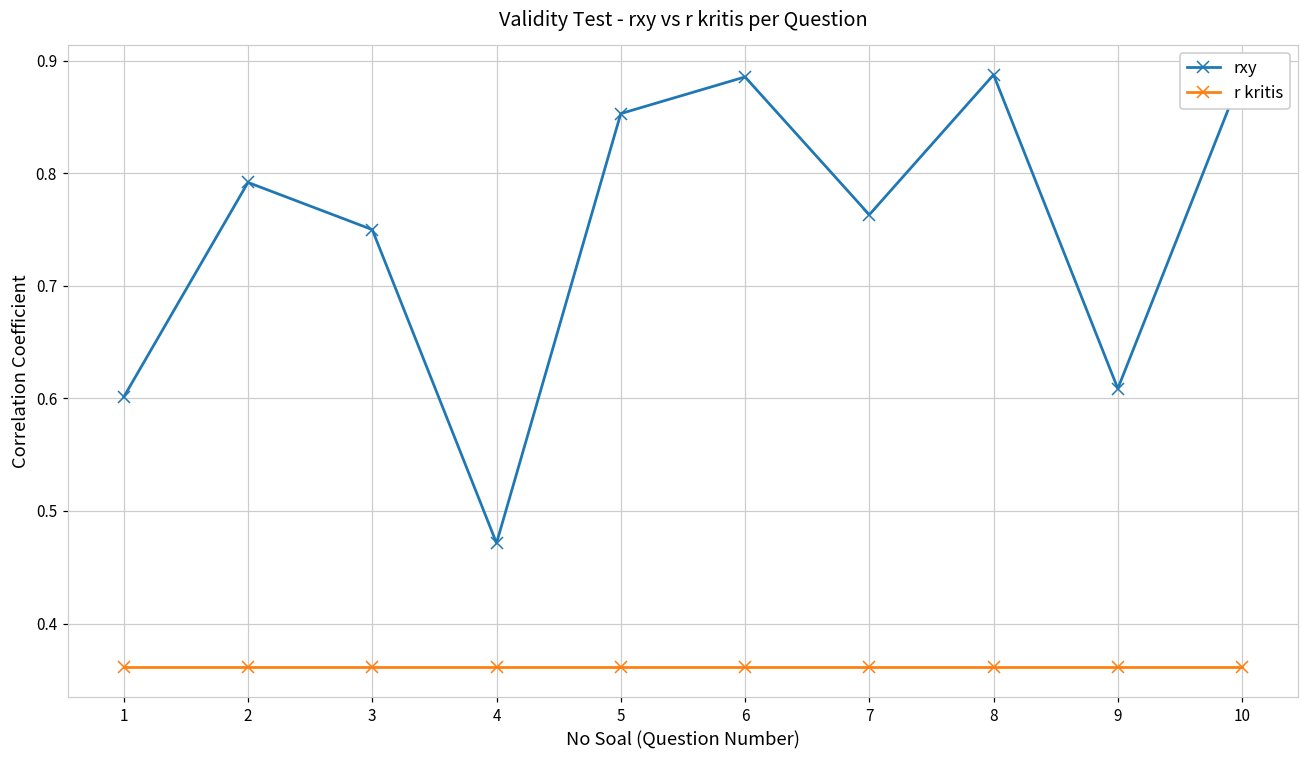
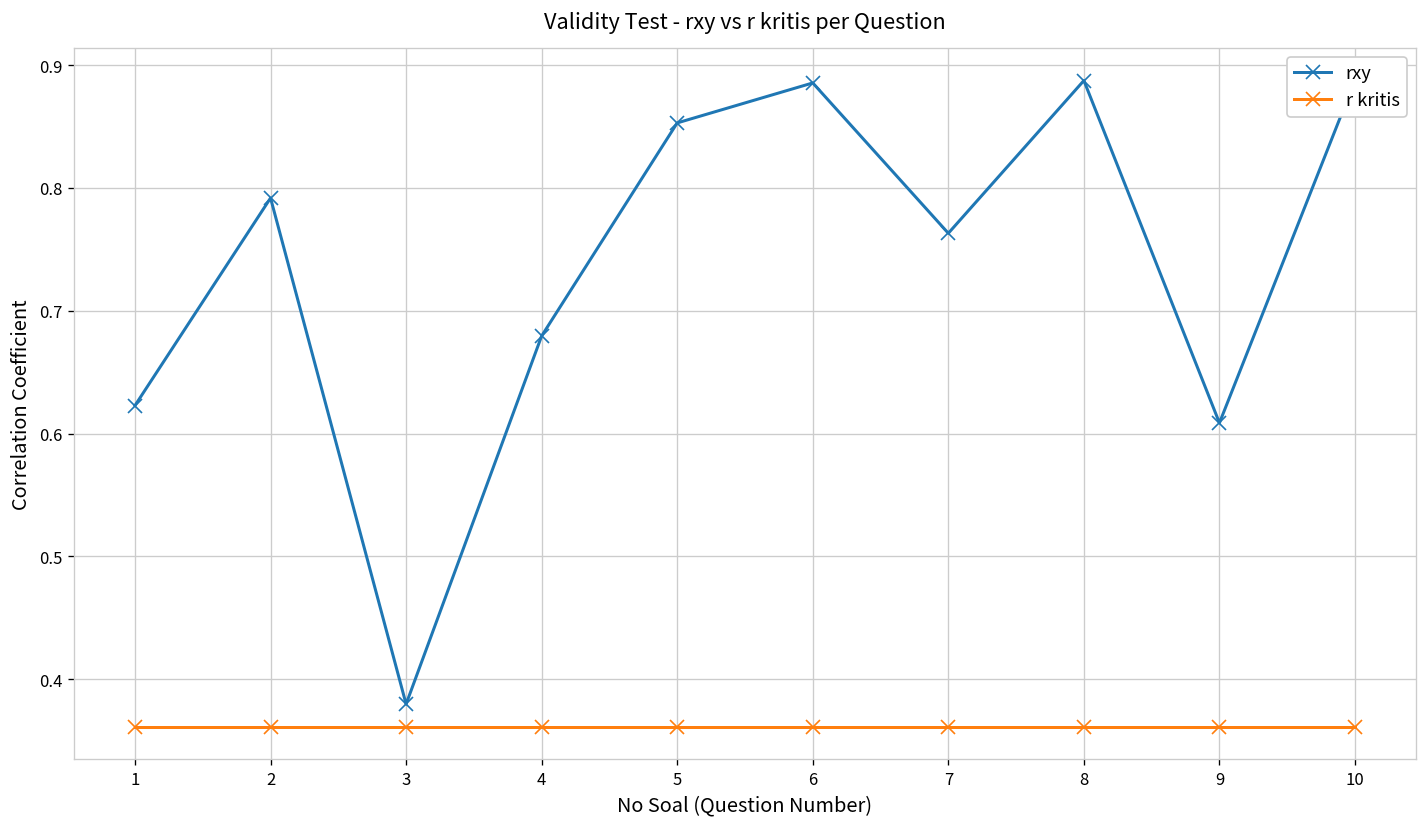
  {
    "rxy": {
-     "1": 0.601,
+     "1": 0.623,
      "2": 0.792,
-     "3": 0.750,
-     "4": 0.471,
+     "3": 0.380,
+     "4": 0.680,
      "5": 0.853,
      "6": 0.886,
      "7": 0.763,
      "8": 0.887,
      "9": 0.609
    },
    "r kritis": {
      "1": 0.361,
      "2": 0.361,
      "3": 0.361,
      "4": 0.361,
      "5": 0.361,
      "6": 0.361,
      "7": 0.361,
      "8": 0.361,
      "9": 0.361,
      "10": 0.361
    }
  }
